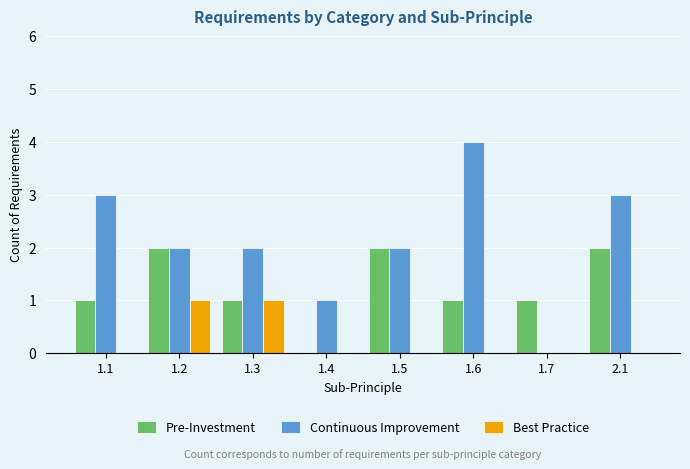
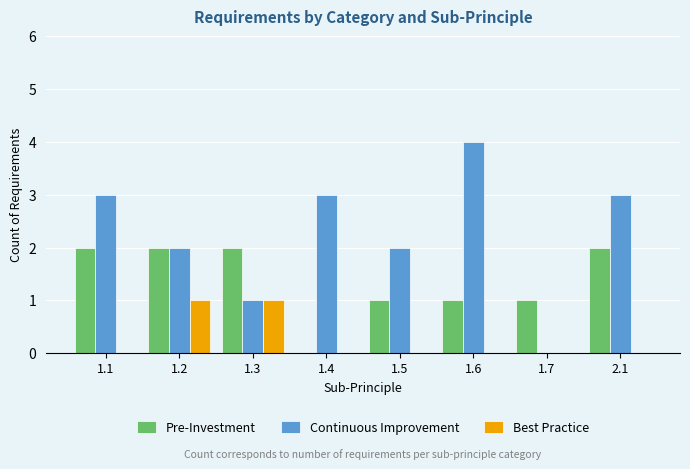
  {
    "Pre-Investment": {
-     "1.1": 1,
+     "1.1": 2,
      "1.2": 2,
-     "1.3": 1,
+     "1.3": 2,
      "1.4": 0,
-     "1.5": 2,
+     "1.5": 1,
      "1.6": 1,
      "1.7": 1,
      "2.1": 2
    },
    "Continuous Improvement": {
      "1.1": 3,
      "1.2": 2,
-     "1.3": 2,
-     "1.4": 1,
+     "1.3": 1,
+     "1.4": 3,
      "1.5": 2,
      "1.6": 4,
      "1.7": 0,
      "2.1": 3
    },
    "Best Practice": {
      "1.1": 0,
      "1.2": 1,
      "1.3": 1,
      "1.4": 0,
      "1.5": 0,
      "1.6": 0,
      "1.7": 0,
      "2.1": 0
    }
  }
